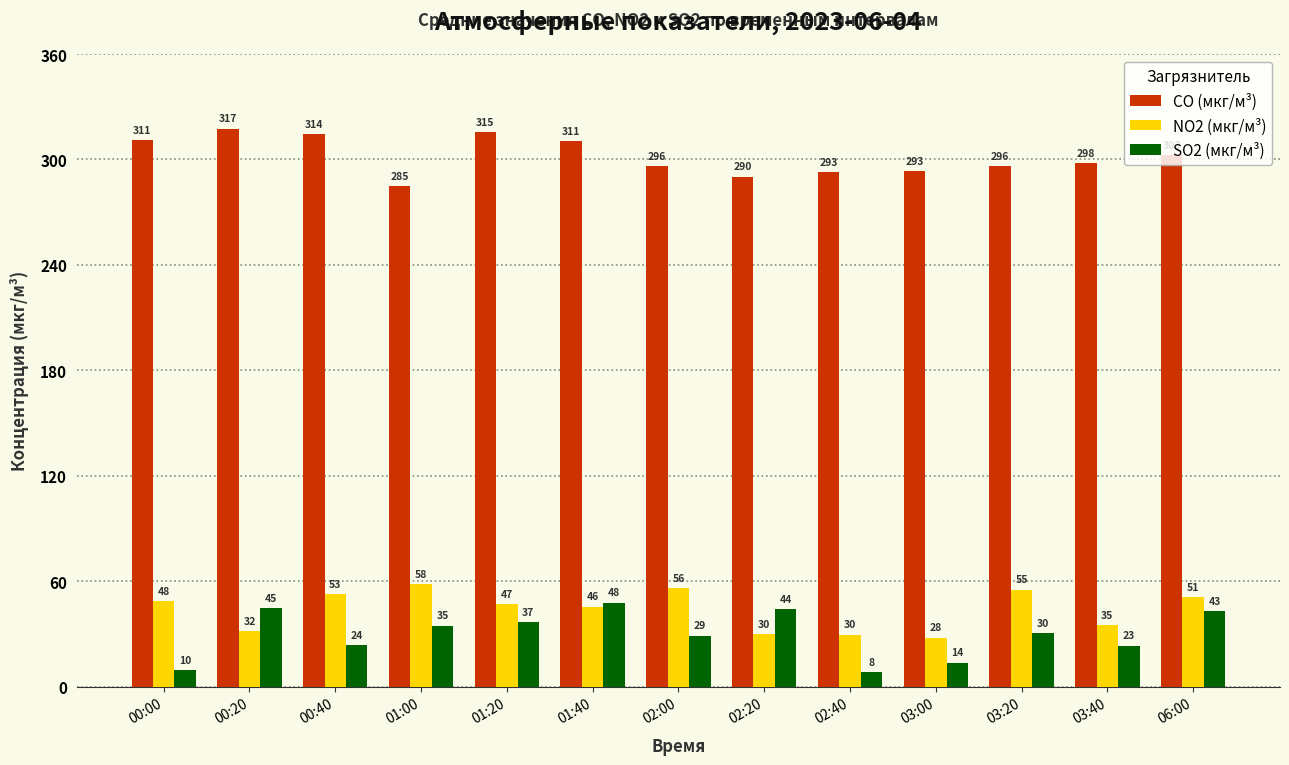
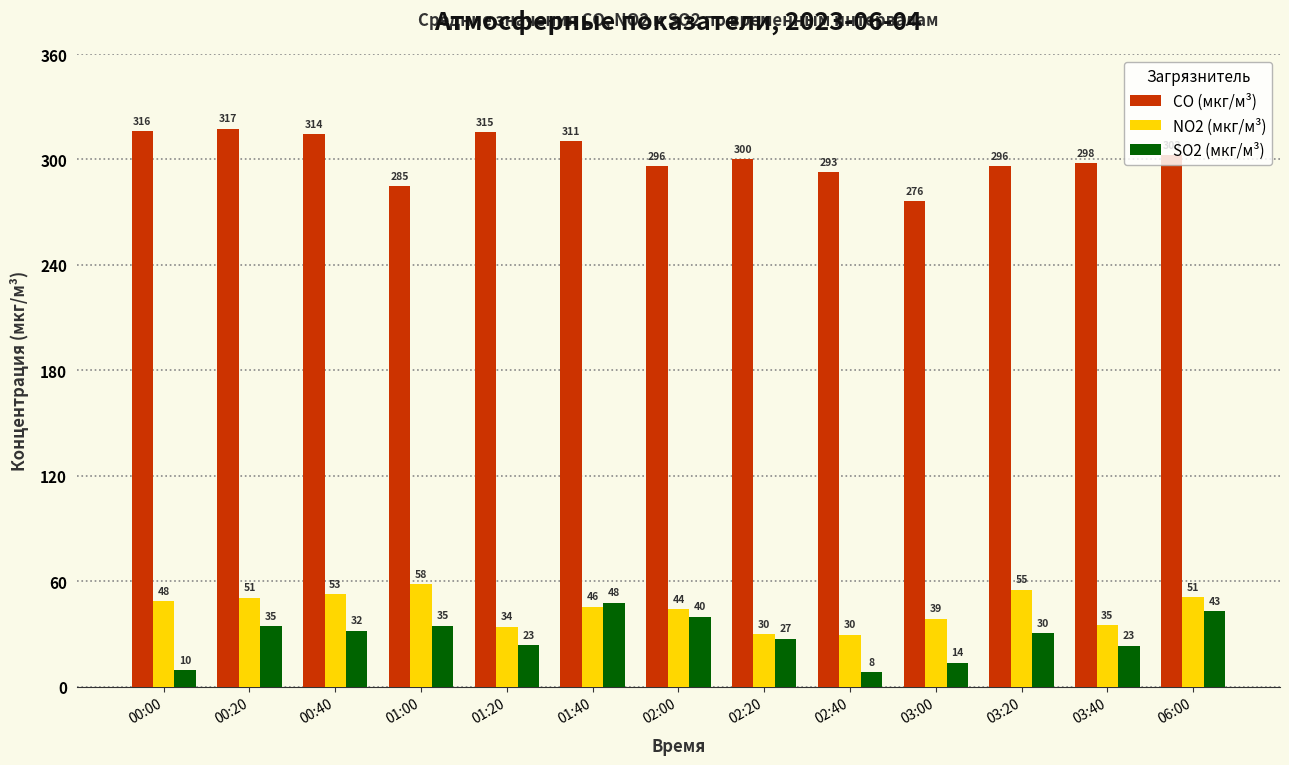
  {
    "CO (мкг/м³)": {
-     "00:00": 311,
+     "00:00": 316,
      "00:20": 317,
      "00:40": 314,
      "01:00": 285,
      "01:20": 315,
      "01:40": 311,
      "02:00": 296,
-     "02:20": 290,
+     "02:20": 300,
      "02:40": 293,
-     "03:00": 293,
+     "03:00": 276,
      "03:20": 296,
      "03:40": 298
    },
    "NO2 (мкг/м³)": {
      "00:00": 48,
-     "00:20": 32,
+     "00:20": 51,
      "00:40": 53,
      "01:00": 58,
-     "01:20": 47,
+     "01:20": 34,
      "01:40": 46,
-     "02:00": 56,
+     "02:00": 44,
      "02:20": 30,
      "02:40": 30,
-     "03:00": 28,
+     "03:00": 39,
      "03:20": 55,
      "03:40": 35,
      "06:00": 51
    },
    "SO2 (мкг/м³)": {
      "00:00": 10,
-     "00:20": 45,
-     "00:40": 24,
+     "00:20": 35,
+     "00:40": 32,
      "01:00": 35,
-     "01:20": 37,
+     "01:20": 23,
      "01:40": 48,
-     "02:00": 29,
-     "02:20": 44,
+     "02:00": 40,
+     "02:20": 27,
      "02:40": 8,
      "03:00": 14,
      "03:20": 30,
      "03:40": 23,
      "06:00": 43
    }
  }
